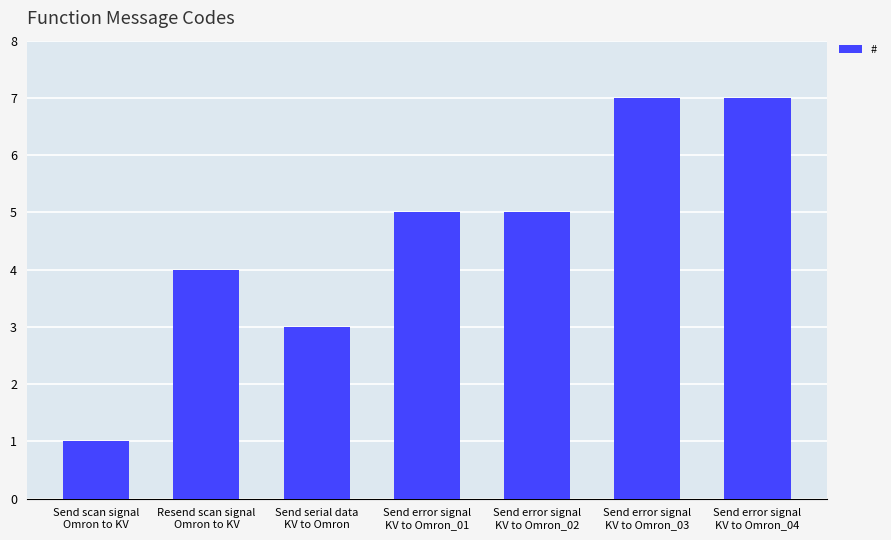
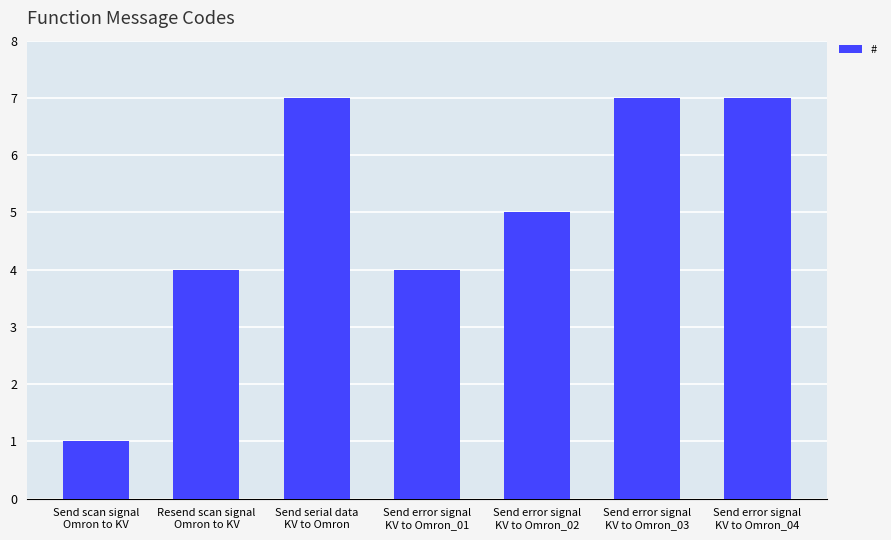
  {
    "Send scan signal Omron to KV": 1,
    "Resend scan signal Omron to KV": 4,
-   "Send serial data KV to Omron": 3,
-   "Send error signal KV to Omron_01": 5,
+   "Send serial data KV to Omron": 7,
+   "Send error signal KV to Omron_01": 4,
    "Send error signal KV to Omron_02": 5,
    "Send error signal KV to Omron_03": 7,
    "Send error signal KV to Omron_04": 7
  }
